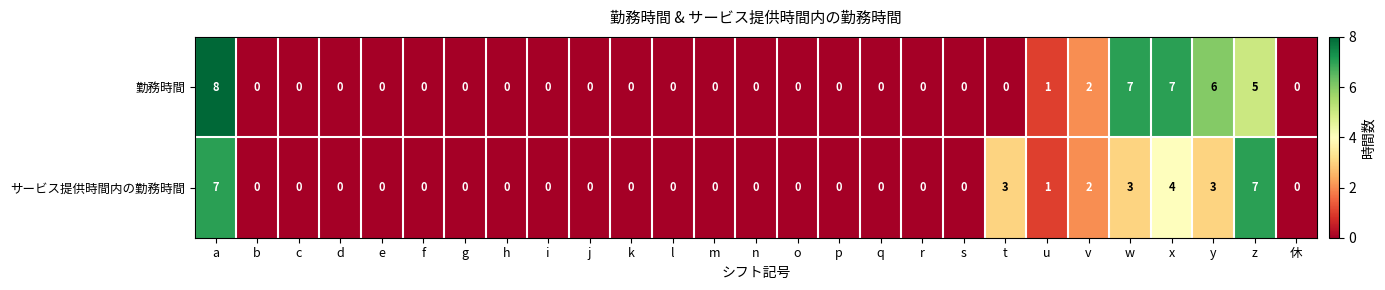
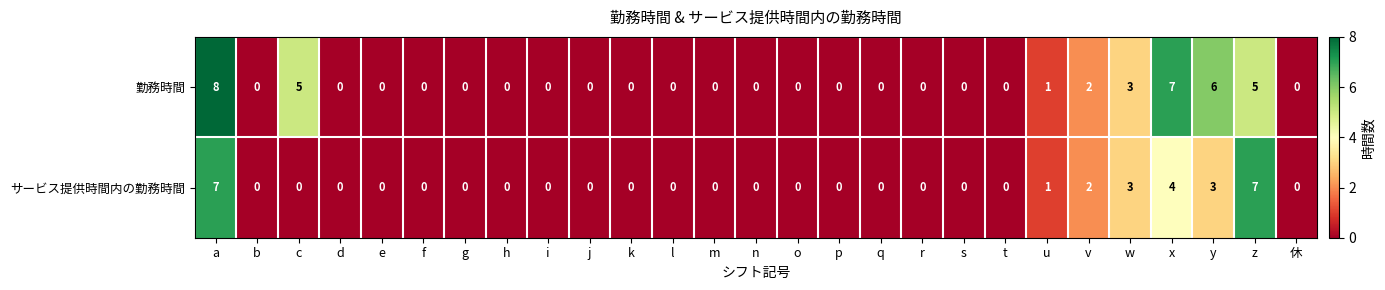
  {
    "勤務時間": {
      "a": 8,
      "b": 0,
-     "c": 0,
+     "c": 5,
      "d": 0,
      "e": 0,
      "f": 0,
      "g": 0,
      "h": 0,
      "i": 0,
      "j": 0,
      "k": 0,
      "l": 0,
      "m": 0,
      "n": 0,
      "o": 0,
      "p": 0,
      "q": 0,
      "r": 0,
      "s": 0,
      "t": 0,
      "u": 1,
      "v": 2,
-     "w": 7,
+     "w": 3,
      "x": 7,
      "y": 6,
      "z": 5,
      "休": 0
    },
    "サービス提供時間内の勤務時間": {
      "a": 7,
      "b": 0,
      "c": 0,
      "d": 0,
      "e": 0,
      "f": 0,
      "g": 0,
      "h": 0,
      "i": 0,
      "j": 0,
      "k": 0,
      "l": 0,
      "m": 0,
      "n": 0,
      "o": 0,
      "p": 0,
      "q": 0,
      "r": 0,
      "s": 0,
-     "t": 3,
+     "t": 0,
      "u": 1,
      "v": 2,
      "w": 3,
      "x": 4,
      "y": 3,
      "z": 7,
      "休": 0
    }
  }
